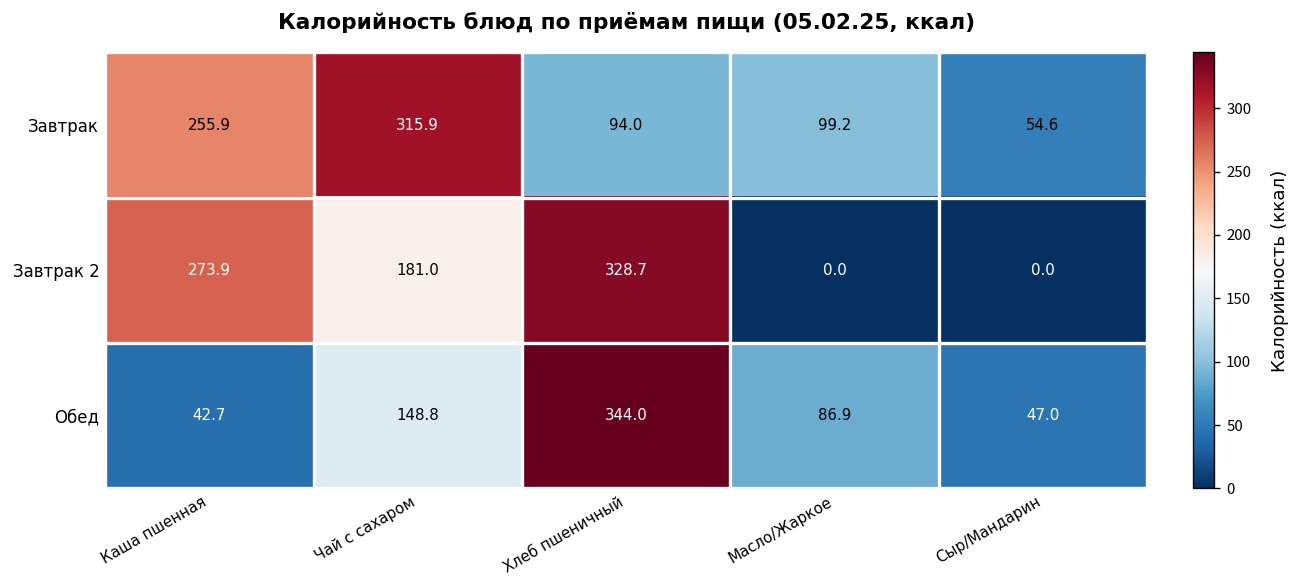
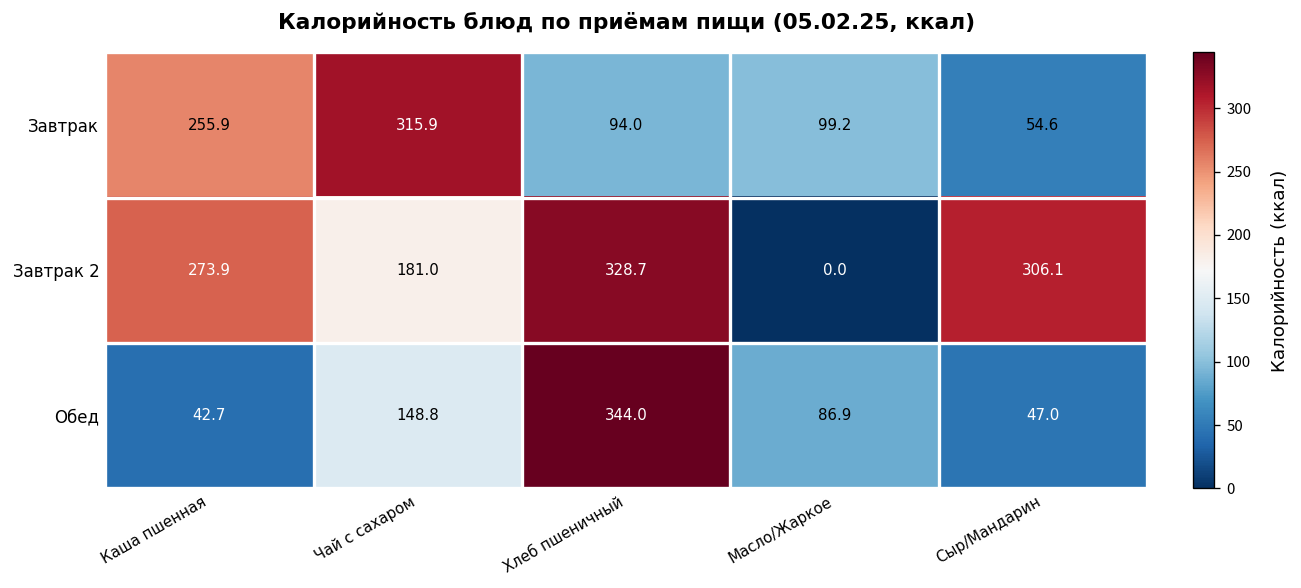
  {
    "Завтрак": {
      "Каша пшенная": 255.9,
      "Чай с сахаром": 315.9,
      "Хлеб пшеничный": 94.0,
      "Масло/Жаркое": 99.2,
      "Сыр/Мандарин": 54.6
    },
    "Завтрак 2": {
      "Каша пшенная": 273.9,
      "Чай с сахаром": 181.0,
      "Хлеб пшеничный": 328.7,
      "Масло/Жаркое": 0.0,
-     "Сыр/Мандарин": 0.0
+     "Сыр/Мандарин": 306.1
    },
    "Обед": {
      "Каша пшенная": 42.7,
      "Чай с сахаром": 148.8,
      "Хлеб пшеничный": 344.0,
      "Масло/Жаркое": 86.9,
      "Сыр/Мандарин": 47.0
    }
  }
